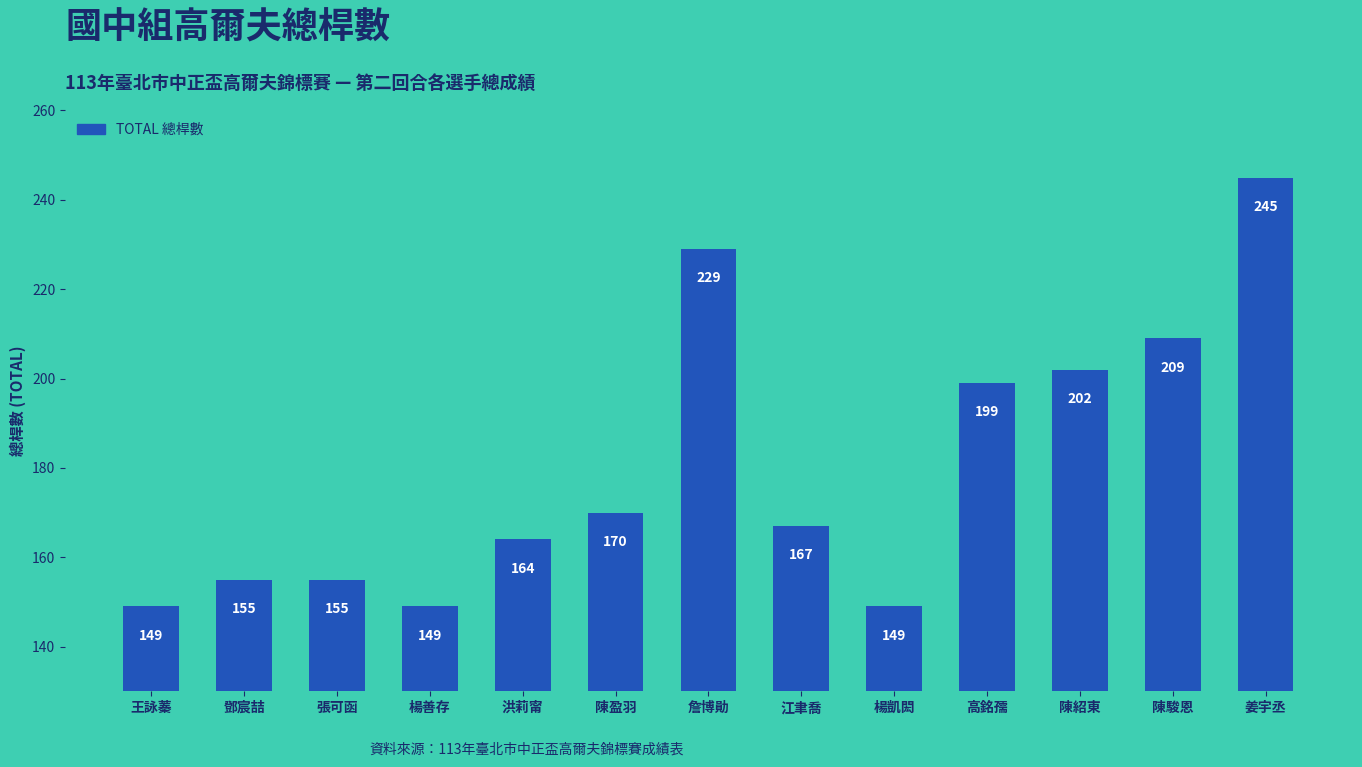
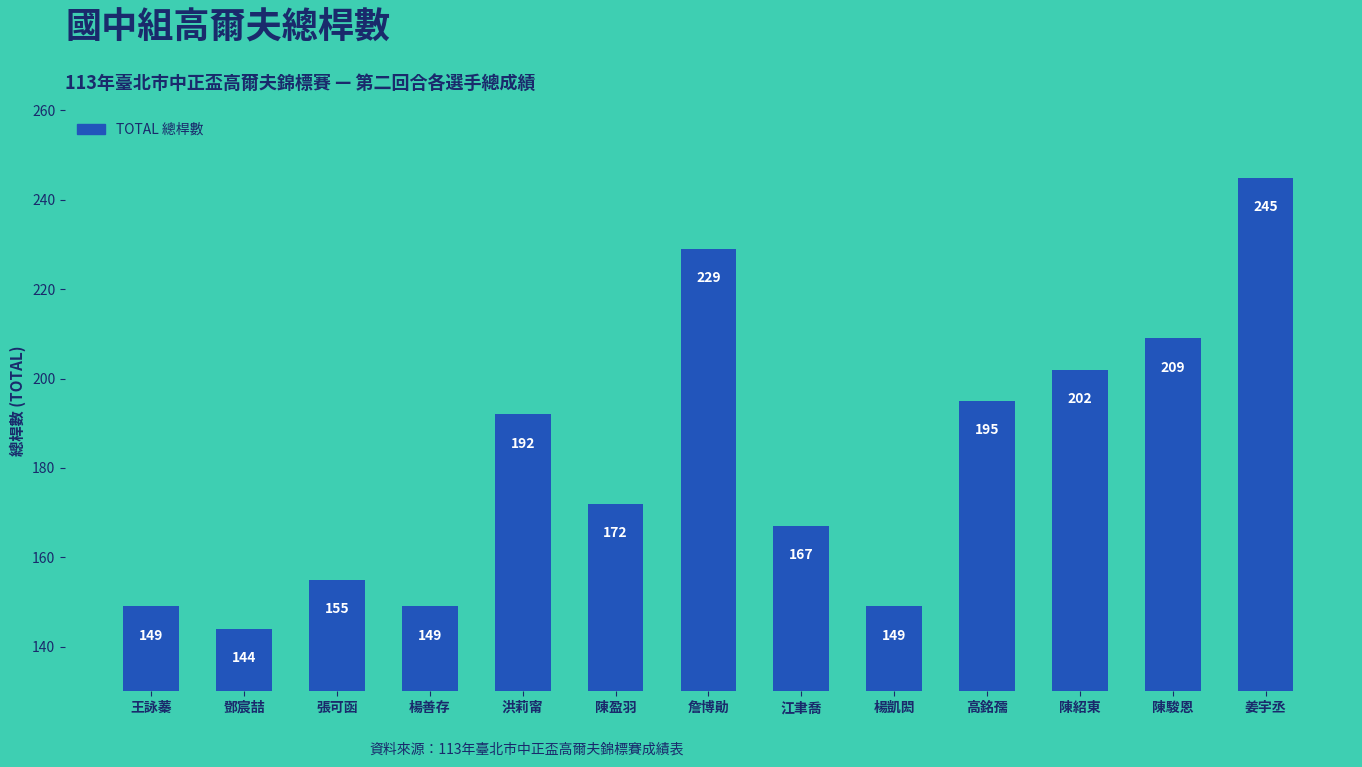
  {
    "王詠蓁": 149,
-   "鄧宸喆": 155,
+   "鄧宸喆": 144,
    "張可函": 155,
    "楊善存": 149,
-   "洪莉甯": 164,
-   "陳盈羽": 170,
+   "洪莉甯": 192,
+   "陳盈羽": 172,
    "詹博勛": 229,
    "江聿喬": 167,
    "楊凱閎": 149,
-   "高銘孺": 199,
+   "高銘孺": 195,
    "陳紹東": 202,
    "陳駿恩": 209,
    "姜宇丞": 245
  }
